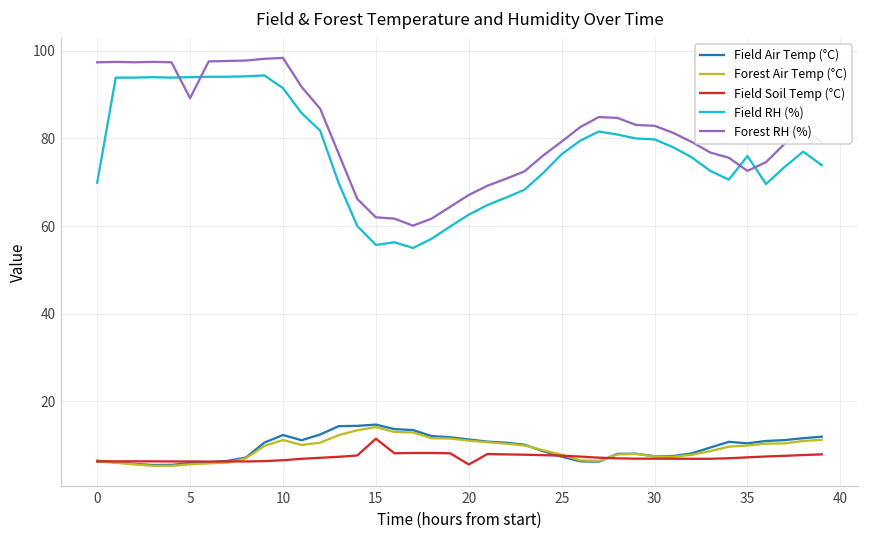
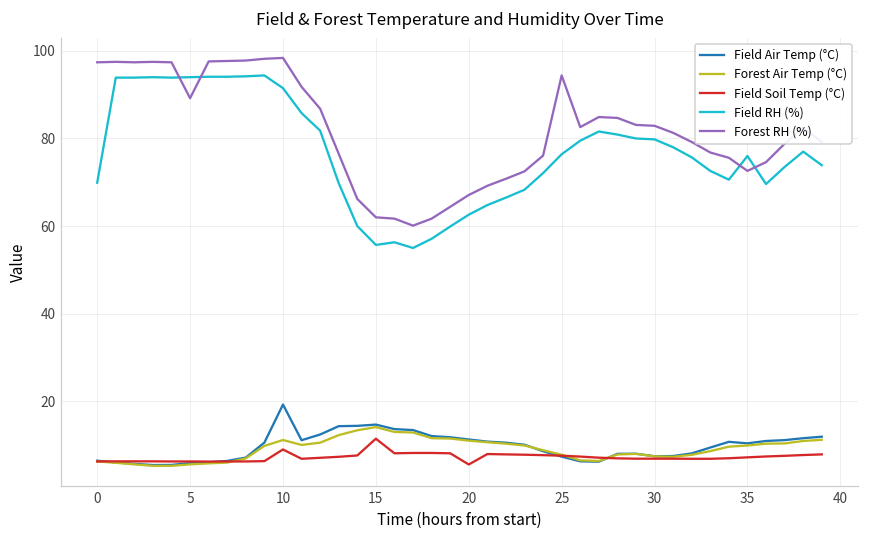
  {
    "Field Air Temp (°C)": {
-     "10": 12
+     "10": 19
    },
    "Forest Air Temp (°C)": {
      "10": 11
    },
    "Field Soil Temp (°C)": {
-     "10": 7,
+     "10": 9,
      "15": 11,
      "20": 6,
      "35": 7
    },
    "Field RH (%)": {
      "0": 70,
      "5": 94,
      "10": 92,
      "15": 56,
      "20": 63,
      "25": 76,
      "30": 80,
      "35": 76
    },
    "Forest RH (%)": {
      "0": 97,
      "5": 89,
      "10": 98,
      "15": 62,
      "20": 67,
-     "25": 79,
+     "25": 94,
      "30": 83,
      "35": 73
    }
  }
